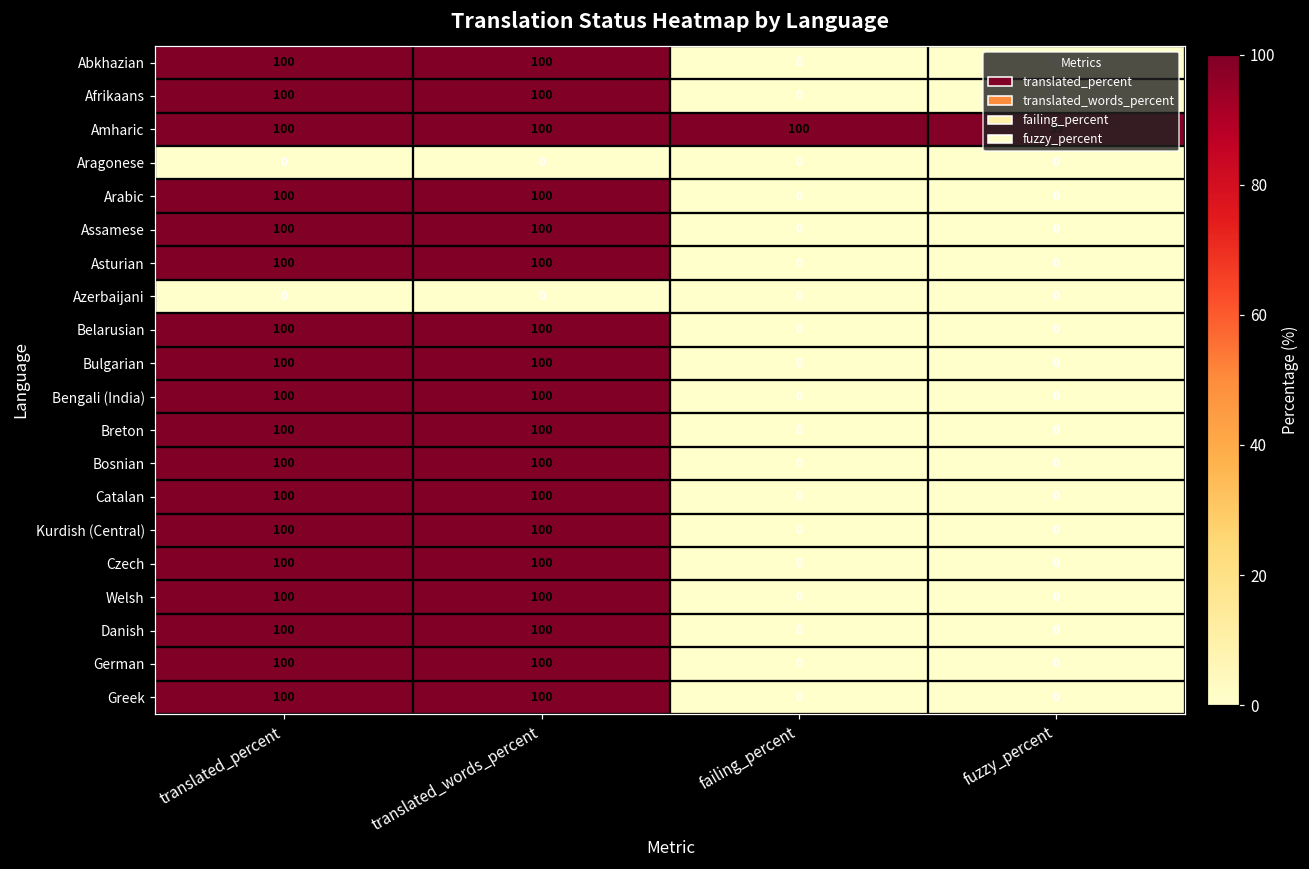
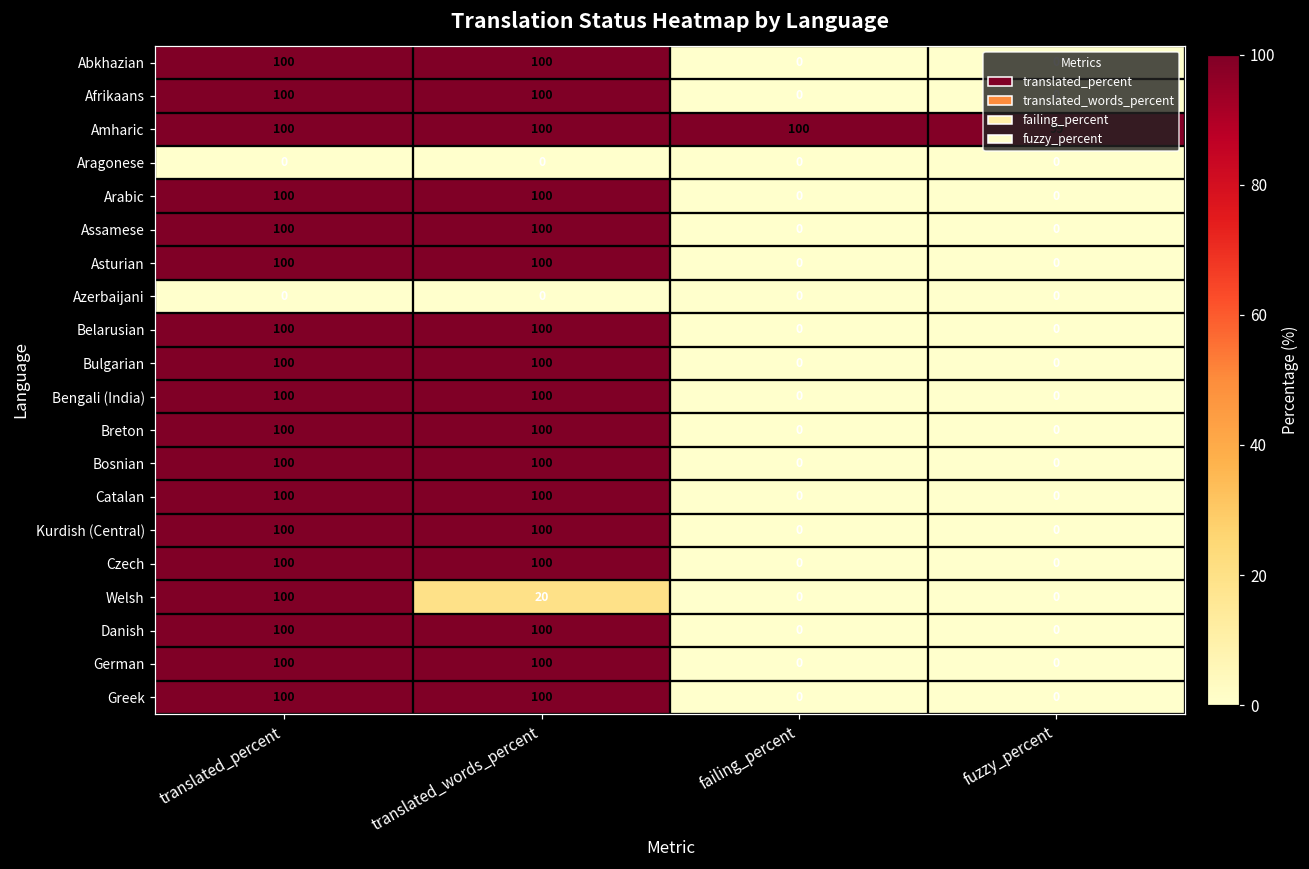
  {
    "Abkhazian": {
      "translated_percent": 100,
      "translated_words_percent": 100,
      "failing_percent": 0
    },
    "Afrikaans": {
      "translated_percent": 100,
      "translated_words_percent": 100,
      "failing_percent": 0
    },
    "Amharic": {
      "translated_percent": 100,
      "translated_words_percent": 100,
      "failing_percent": 100
    },
    "Aragonese": {
      "translated_percent": 0,
      "translated_words_percent": 0,
      "failing_percent": 0,
      "fuzzy_percent": 0
    },
    "Arabic": {
      "translated_percent": 100,
      "translated_words_percent": 100,
      "failing_percent": 0,
      "fuzzy_percent": 0
    },
    "Assamese": {
      "translated_percent": 100,
      "translated_words_percent": 100,
      "failing_percent": 0,
      "fuzzy_percent": 0
    },
    "Asturian": {
      "translated_percent": 100,
      "translated_words_percent": 100,
      "failing_percent": 0,
      "fuzzy_percent": 0
    },
    "Azerbaijani": {
      "translated_percent": 0,
      "translated_words_percent": 0,
      "failing_percent": 0,
      "fuzzy_percent": 0
    },
    "Belarusian": {
      "translated_percent": 100,
      "translated_words_percent": 100,
      "failing_percent": 0,
      "fuzzy_percent": 0
    },
    "Bulgarian": {
      "translated_percent": 100,
      "translated_words_percent": 100,
      "failing_percent": 0,
      "fuzzy_percent": 0
    },
    "Bengali (India)": {
      "translated_percent": 100,
      "translated_words_percent": 100,
      "failing_percent": 0,
      "fuzzy_percent": 0
    },
    "Breton": {
      "translated_percent": 100,
      "translated_words_percent": 100,
      "failing_percent": 0,
      "fuzzy_percent": 0
    },
    "Bosnian": {
      "translated_percent": 100,
      "translated_words_percent": 100,
      "failing_percent": 0,
      "fuzzy_percent": 0
    },
    "Catalan": {
      "translated_percent": 100,
      "translated_words_percent": 100,
      "failing_percent": 0,
      "fuzzy_percent": 0
    },
    "Kurdish (Central)": {
      "translated_percent": 100,
      "translated_words_percent": 100,
      "failing_percent": 0,
      "fuzzy_percent": 0
    },
    "Czech": {
      "translated_percent": 100,
      "translated_words_percent": 100,
      "failing_percent": 0,
      "fuzzy_percent": 0
    },
    "Welsh": {
      "translated_percent": 100,
-     "translated_words_percent": 100,
+     "translated_words_percent": 20,
      "failing_percent": 0,
      "fuzzy_percent": 0
    },
    "Danish": {
      "translated_percent": 100,
      "translated_words_percent": 100,
      "failing_percent": 0,
      "fuzzy_percent": 0
    },
    "German": {
      "translated_percent": 100,
      "translated_words_percent": 100,
      "failing_percent": 0,
      "fuzzy_percent": 0
    },
    "Greek": {
      "translated_percent": 100,
      "translated_words_percent": 100,
      "failing_percent": 0,
      "fuzzy_percent": 0
    }
  }
